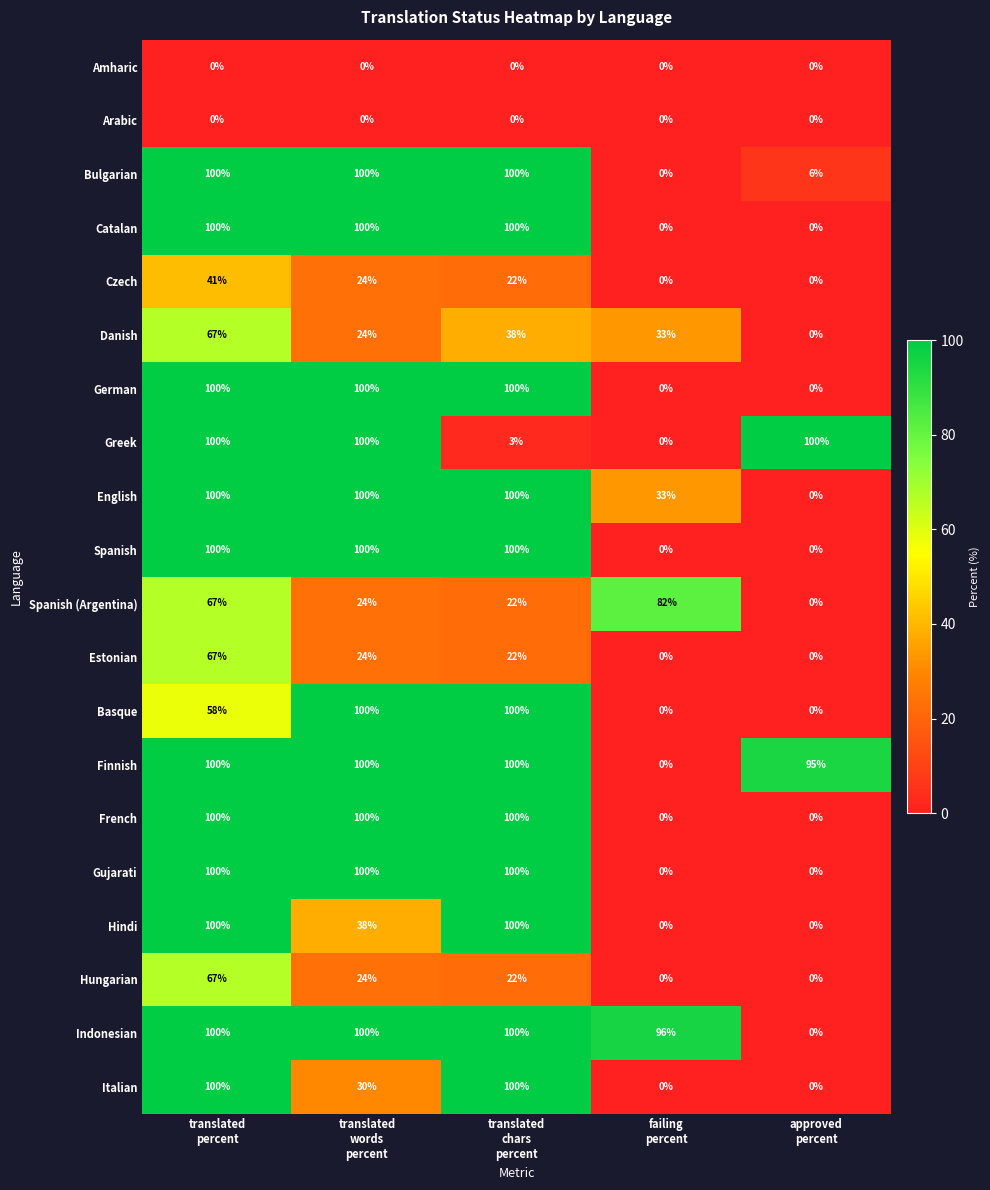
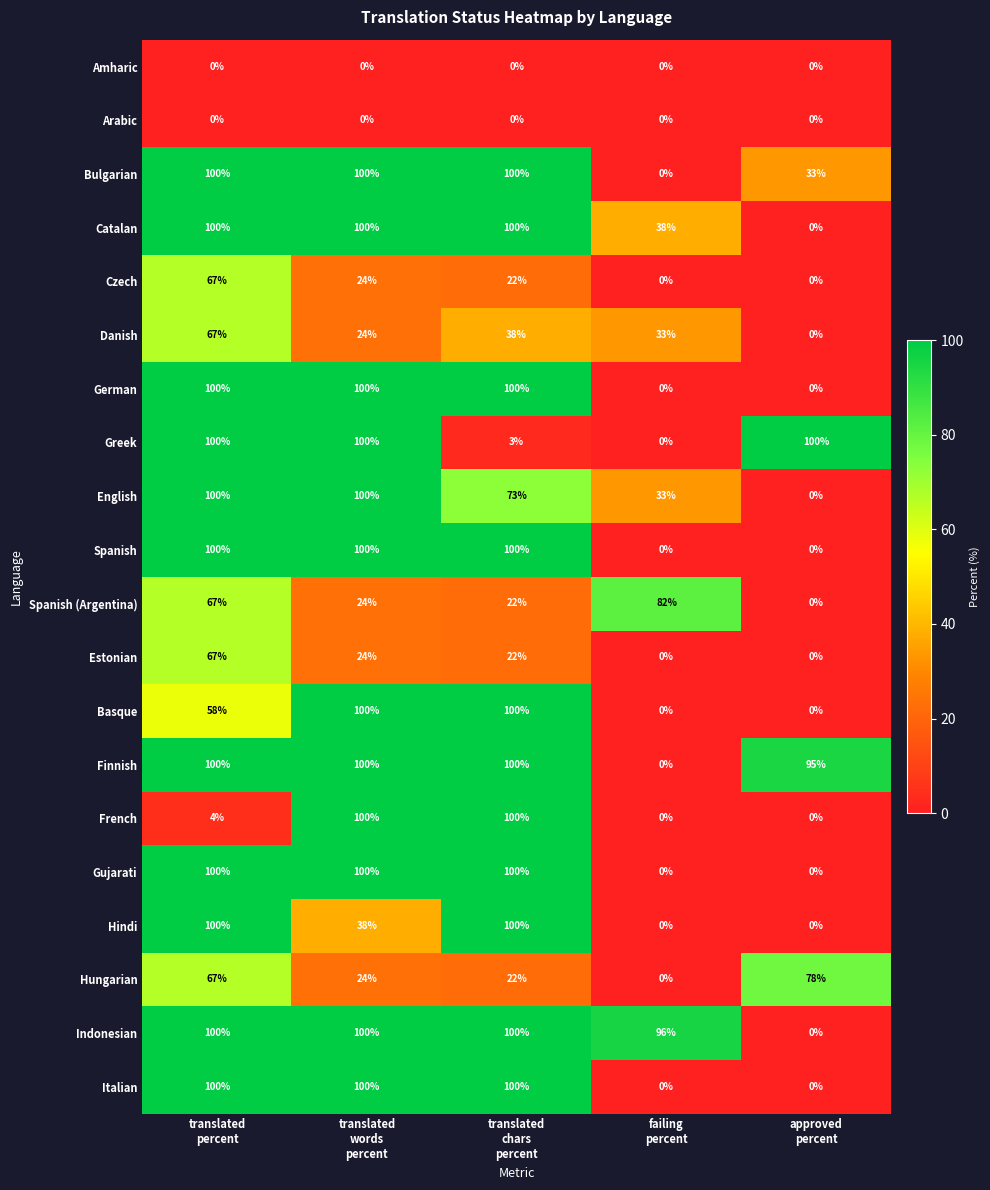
  {
    "Amharic": {
      "translated percent": "0%",
      "translated words percent": "0%",
      "translated chars percent": "0%",
      "failing percent": "0%",
      "approved percent": "0%"
    },
    "Arabic": {
      "translated percent": "0%",
      "translated words percent": "0%",
      "translated chars percent": "0%",
      "failing percent": "0%",
      "approved percent": "0%"
    },
    "Bulgarian": {
      "translated percent": "100%",
      "translated words percent": "100%",
      "translated chars percent": "100%",
      "failing percent": "0%",
-     "approved percent": "6%"
+     "approved percent": "33%"
    },
    "Catalan": {
      "translated percent": "100%",
      "translated words percent": "100%",
      "translated chars percent": "100%",
-     "failing percent": "0%",
+     "failing percent": "38%",
      "approved percent": "0%"
    },
    "Czech": {
-     "translated percent": "41%",
+     "translated percent": "67%",
      "translated words percent": "24%",
      "translated chars percent": "22%",
      "failing percent": "0%",
      "approved percent": "0%"
    },
    "Danish": {
      "translated percent": "67%",
      "translated words percent": "24%",
      "translated chars percent": "38%",
      "failing percent": "33%",
      "approved percent": "0%"
    },
    "German": {
      "translated percent": "100%",
      "translated words percent": "100%",
      "translated chars percent": "100%",
      "failing percent": "0%",
      "approved percent": "0%"
    },
    "Greek": {
      "translated percent": "100%",
      "translated words percent": "100%",
      "translated chars percent": "3%",
      "failing percent": "0%",
      "approved percent": "100%"
    },
    "English": {
      "translated percent": "100%",
      "translated words percent": "100%",
-     "translated chars percent": "100%",
+     "translated chars percent": "73%",
      "failing percent": "33%",
      "approved percent": "0%"
    },
    "Spanish": {
      "translated percent": "100%",
      "translated words percent": "100%",
      "translated chars percent": "100%",
      "failing percent": "0%",
      "approved percent": "0%"
    },
    "Spanish (Argentina)": {
      "translated percent": "67%",
      "translated words percent": "24%",
      "translated chars percent": "22%",
      "failing percent": "82%",
      "approved percent": "0%"
    },
    "Estonian": {
      "translated percent": "67%",
      "translated words percent": "24%",
      "translated chars percent": "22%",
      "failing percent": "0%",
      "approved percent": "0%"
    },
    "Basque": {
      "translated percent": "58%",
      "translated words percent": "100%",
      "translated chars percent": "100%",
      "failing percent": "0%",
      "approved percent": "0%"
    },
    "Finnish": {
      "translated percent": "100%",
      "translated words percent": "100%",
      "translated chars percent": "100%",
      "failing percent": "0%",
      "approved percent": "95%"
    },
    "French": {
-     "translated percent": "100%",
+     "translated percent": "4%",
      "translated words percent": "100%",
      "translated chars percent": "100%",
      "failing percent": "0%",
      "approved percent": "0%"
    },
    "Gujarati": {
      "translated percent": "100%",
      "translated words percent": "100%",
      "translated chars percent": "100%",
      "failing percent": "0%",
      "approved percent": "0%"
    },
    "Hindi": {
      "translated percent": "100%",
      "translated words percent": "38%",
      "translated chars percent": "100%",
      "failing percent": "0%",
      "approved percent": "0%"
    },
    "Hungarian": {
      "translated percent": "67%",
      "translated words percent": "24%",
      "translated chars percent": "22%",
      "failing percent": "0%",
-     "approved percent": "0%"
+     "approved percent": "78%"
    },
    "Indonesian": {
      "translated percent": "100%",
      "translated words percent": "100%",
      "translated chars percent": "100%",
      "failing percent": "96%",
      "approved percent": "0%"
    },
    "Italian": {
      "translated percent": "100%",
-     "translated words percent": "30%",
+     "translated words percent": "100%",
      "translated chars percent": "100%",
      "failing percent": "0%",
      "approved percent": "0%"
    }
  }
